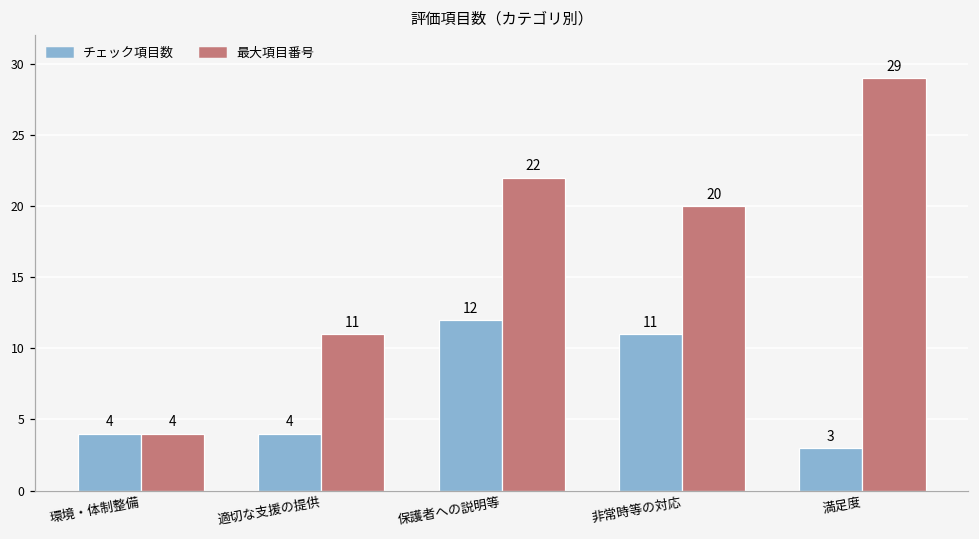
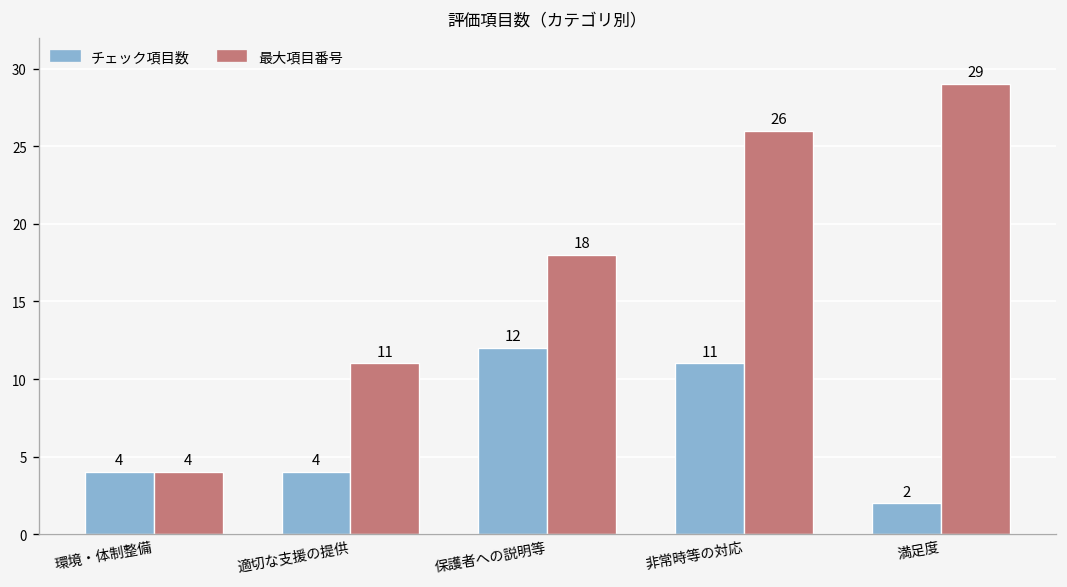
  {
    "チェック項目数": {
      "環境・体制整備": 4,
      "適切な支援の提供": 4,
      "保護者への説明等": 12,
      "非常時等の対応": 11,
-     "満足度": 3
+     "満足度": 2
    },
    "最大項目番号": {
      "環境・体制整備": 4,
      "適切な支援の提供": 11,
-     "保護者への説明等": 22,
-     "非常時等の対応": 20,
+     "保護者への説明等": 18,
+     "非常時等の対応": 26,
      "満足度": 29
    }
  }
